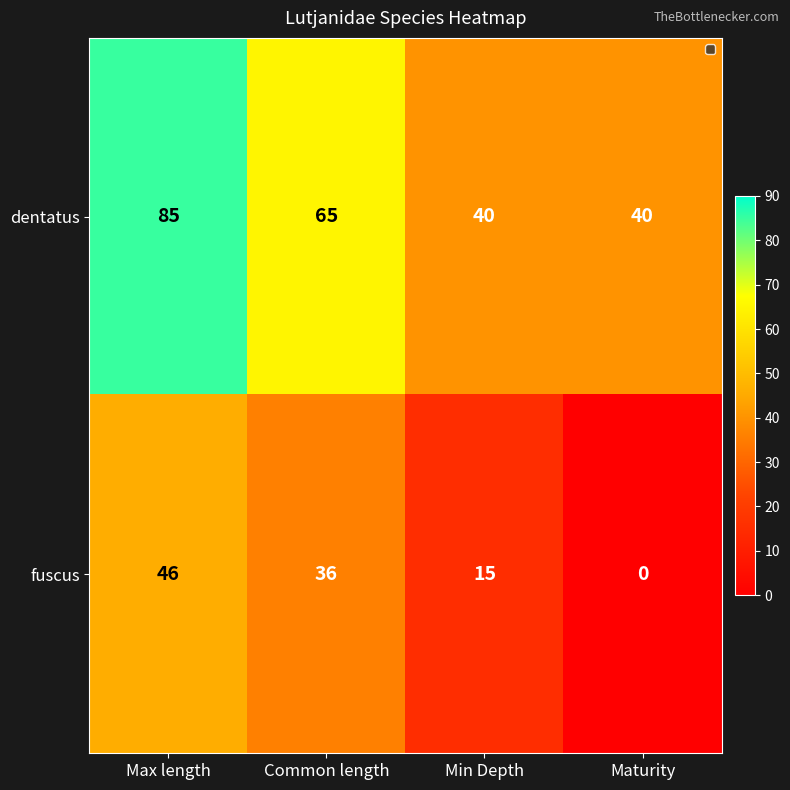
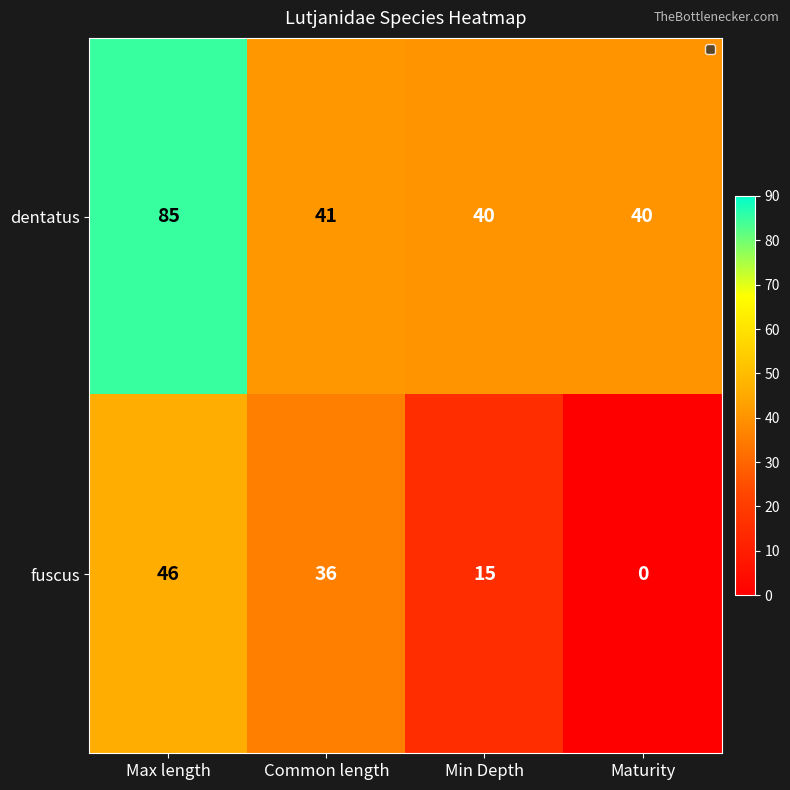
  {
    "dentatus": {
      "Max length": 85,
-     "Common length": 65,
+     "Common length": 41,
      "Min Depth": 40,
      "Maturity": 40
    },
    "fuscus": {
      "Max length": 46,
      "Common length": 36,
      "Min Depth": 15,
      "Maturity": 0
    }
  }
